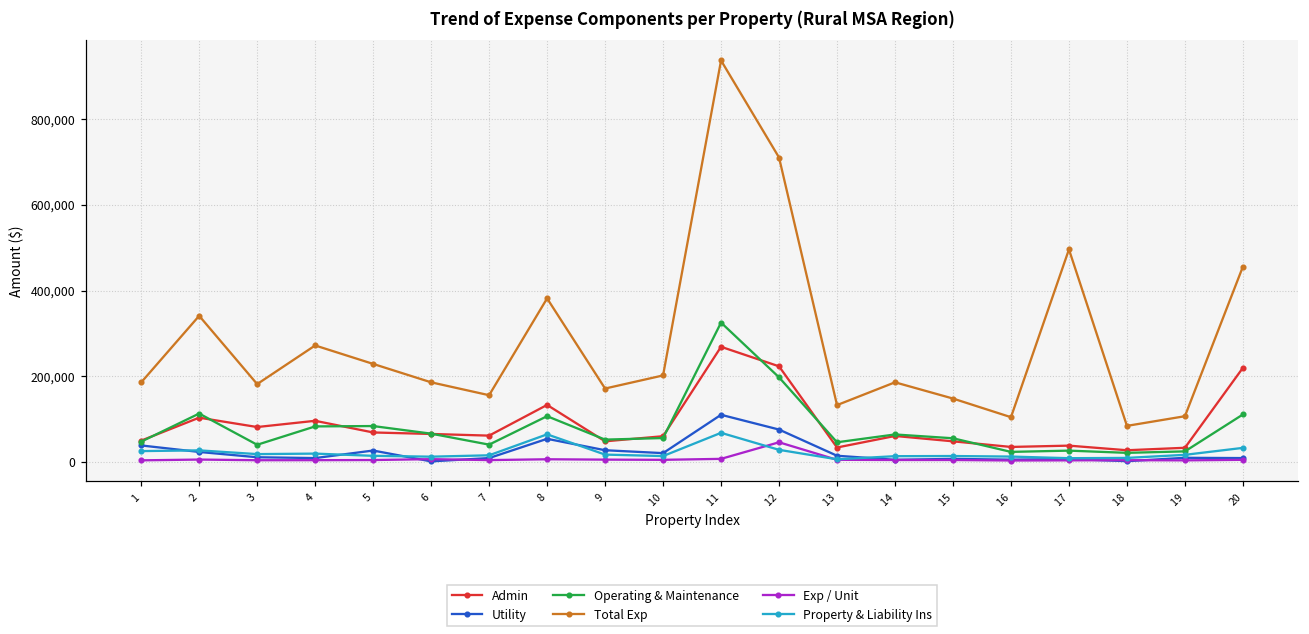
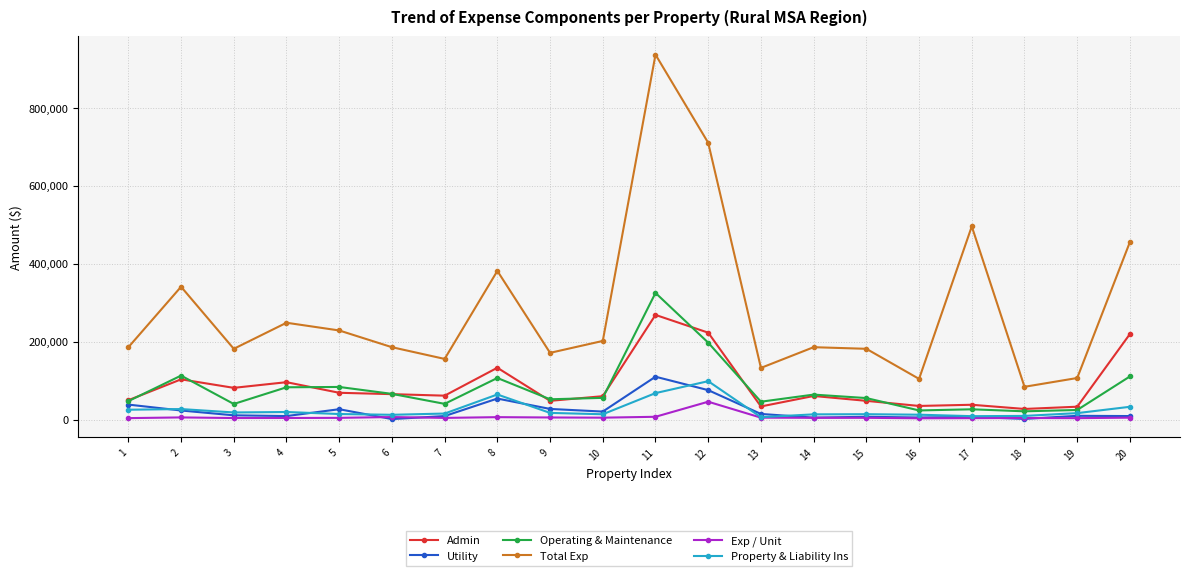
  {
    "Admin": {
      "2": "100,000",
      "3": "80,000",
      "4": "100,000",
      "5": "70,000",
      "7": "60,000",
      "8": "130,000",
      "11": "270,000",
      "12": "220,000",
      "13": "30,000",
      "15": "50,000",
      "16": "40,000",
      "17": "40,000",
      "19": "30,000",
      "20": "220,000"
    },
    "Utility": {
      "1": "40,000",
      "3": "10,000",
      "5": "30,000",
      "8": "50,000",
      "9": "30,000",
      "10": "20,000",
      "11": "110,000",
      "12": "80,000",
      "13": "10,000"
    },
    "Operating & Maintenance": {
      "2": "110,000",
      "3": "40,000",
      "4": "80,000",
      "5": "80,000",
      "7": "40,000",
      "8": "110,000",
      "11": "330,000",
      "12": "200,000",
      "13": "50,000",
      "15": "60,000",
      "16": "20,000",
      "17": "30,000",
      "19": "20,000",
      "20": "110,000"
    },
    "Total Exp": {
      "1": "190,000",
      "2": "340,000",
      "3": "180,000",
-     "4": "270,000",
+     "4": "250,000",
      "5": "230,000",
      "6": "190,000",
      "7": "160,000",
      "8": "380,000",
      "9": "170,000",
      "10": "200,000",
      "11": "940,000",
      "12": "710,000",
      "13": "130,000",
      "14": "190,000",
-     "15": "150,000",
+     "15": "180,000",
      "16": "100,000",
      "17": "500,000",
      "18": "80,000",
      "19": "110,000",
      "20": "460,000"
    },
    "Exp / Unit": {
      "1": "0",
      "2": "10,000",
      "3": "0",
      "5": "0",
      "8": "10,000",
      "9": "10,000",
      "10": "10,000",
      "11": "10,000",
      "12": "50,000"
    },
    "Property & Liability Ins": {
      "1": "30,000",
      "3": "20,000",
      "4": "20,000",
      "5": "10,000",
      "8": "60,000",
      "9": "20,000",
      "10": "10,000",
      "11": "70,000",
-     "12": "30,000",
+     "12": "100,000",
      "14": "10,000",
      "15": "10,000",
      "16": "10,000",
      "19": "20,000",
      "20": "30,000"
    }
  }
